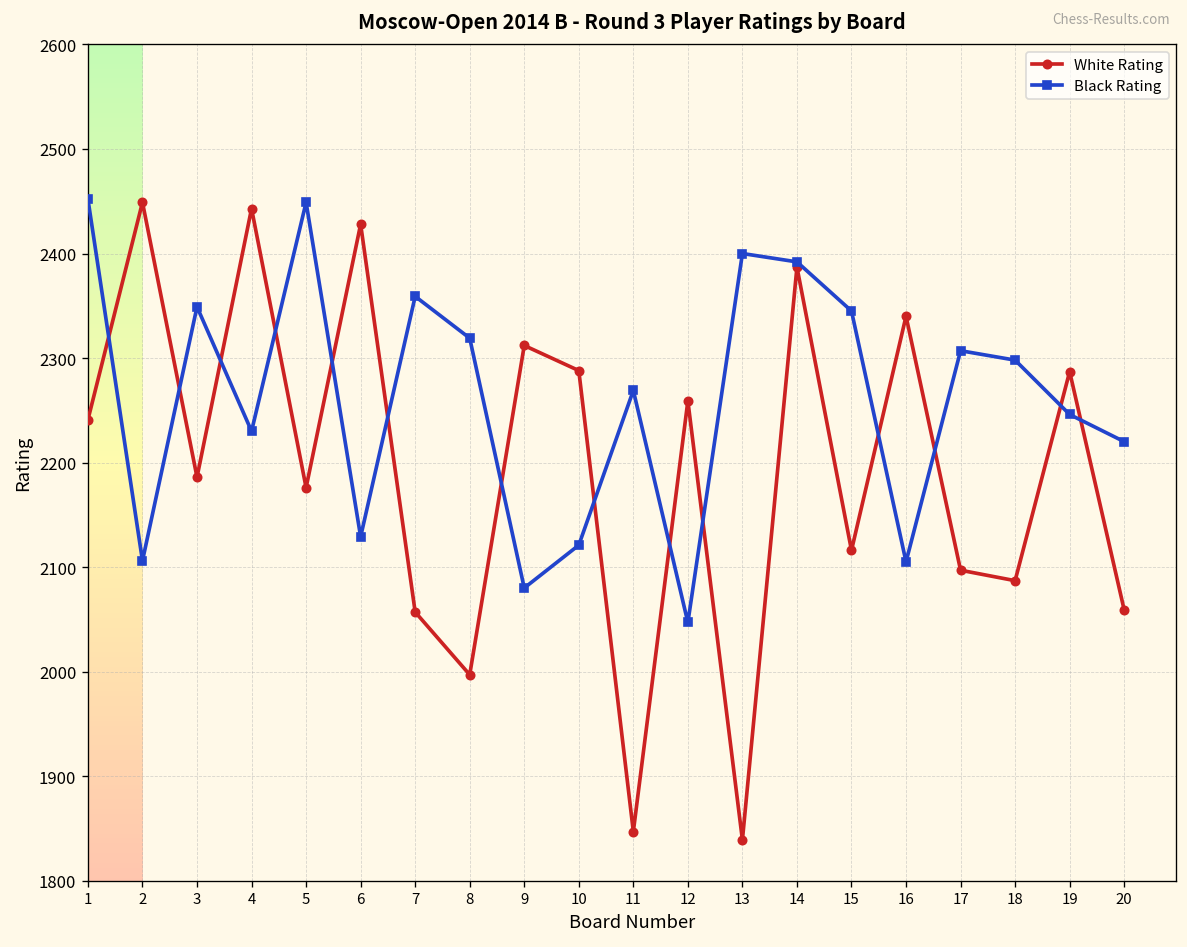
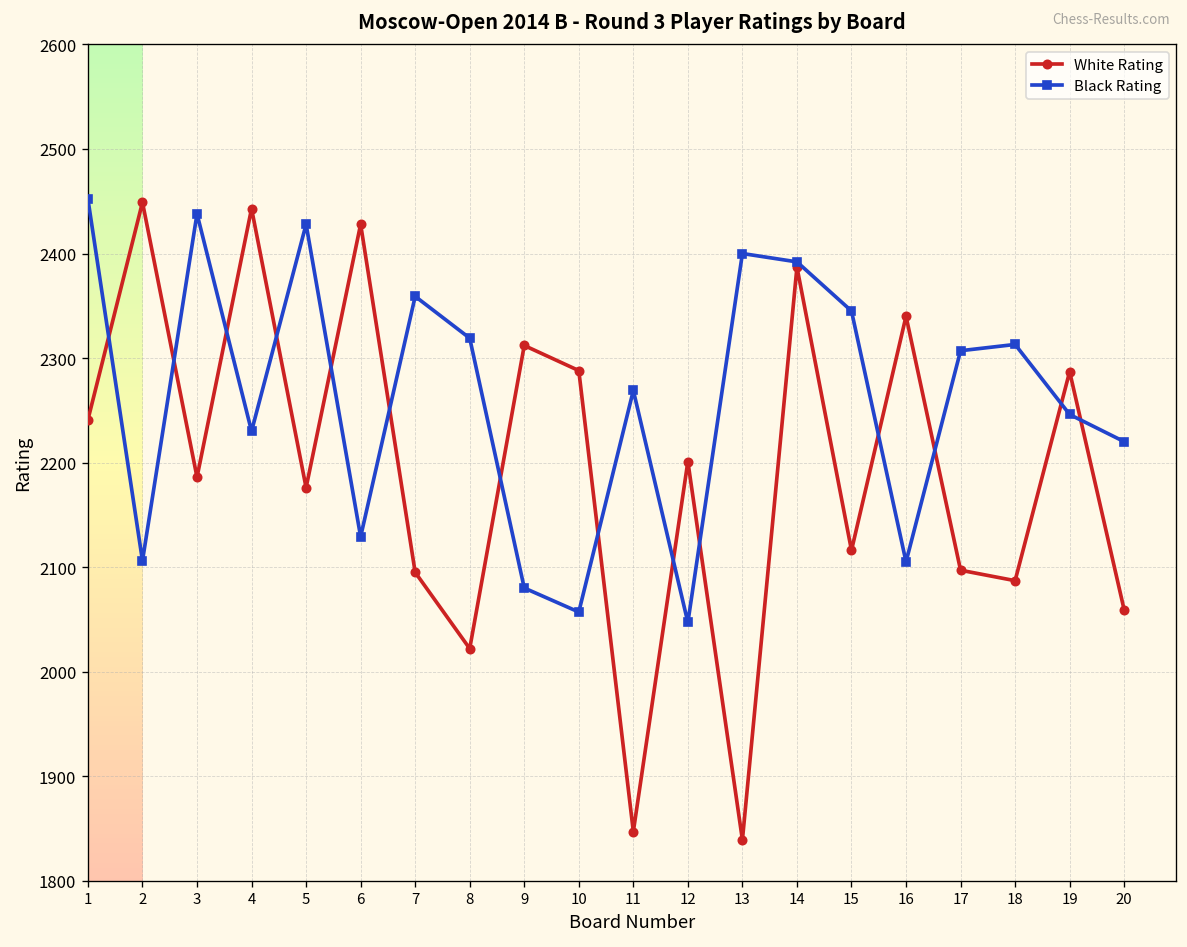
  {
    "White Rating": {
      "1": 2240,
      "2": 2450,
      "3": 2190,
      "4": 2440,
      "5": 2180,
      "6": 2430,
-     "7": 2060,
-     "8": 2000,
+     "7": 2100,
+     "8": 2020,
      "9": 2310,
      "10": 2290,
      "11": 1850,
-     "12": 2260,
+     "12": 2200,
      "13": 1840,
      "14": 2390,
      "15": 2120,
      "16": 2340,
      "17": 2100,
      "18": 2090,
      "19": 2290,
      "20": 2060
    },
    "Black Rating": {
      "1": 2450,
      "2": 2110,
-     "3": 2350,
+     "3": 2440,
      "4": 2230,
-     "5": 2450,
+     "5": 2430,
      "6": 2130,
      "7": 2360,
      "8": 2320,
      "9": 2080,
-     "10": 2120,
+     "10": 2060,
      "11": 2270,
      "12": 2050,
      "13": 2400,
      "14": 2390,
      "15": 2350,
      "16": 2110,
      "17": 2310,
-     "18": 2300,
+     "18": 2310,
      "19": 2250,
      "20": 2220
    }
  }
